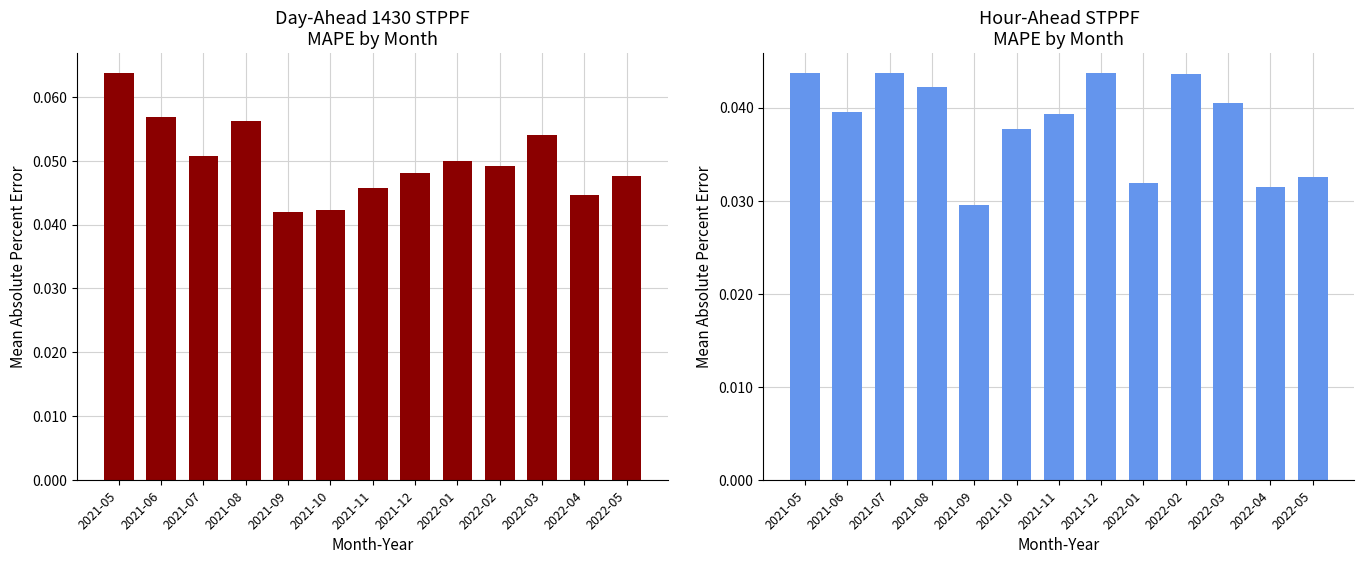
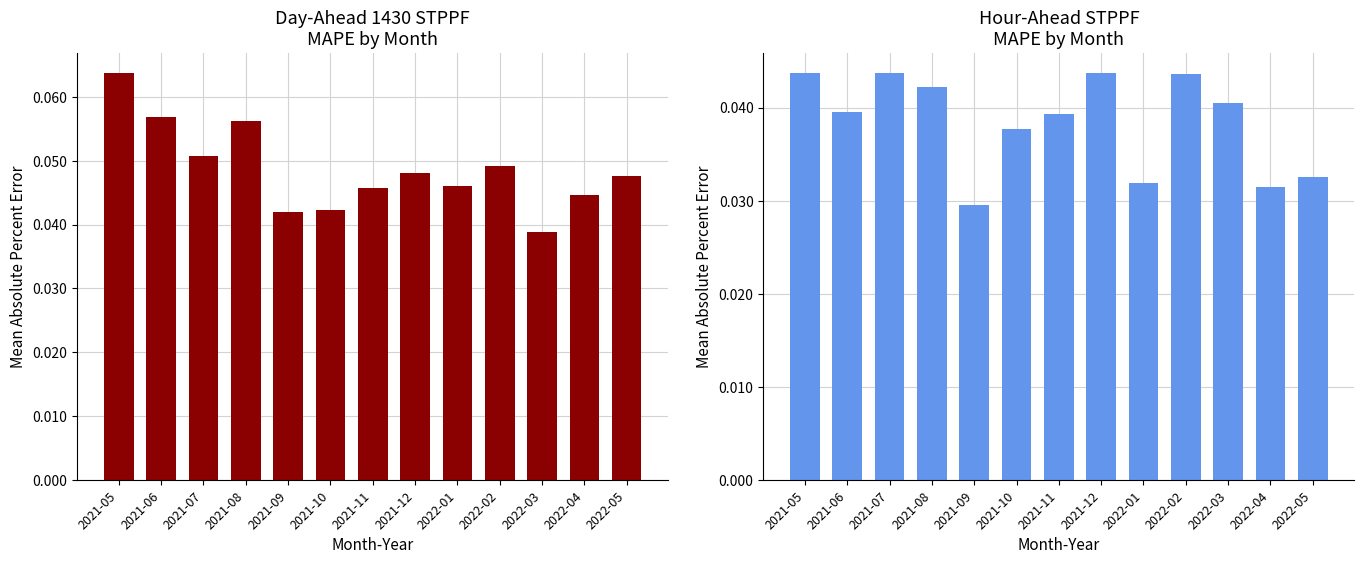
  {
    "Day-Ahead 1430 STPPF MAPE by Month": {
      "2021-05": 0.064,
      "2021-06": 0.057,
      "2021-07": 0.051,
      "2021-08": 0.056,
      "2021-09": 0.042,
      "2021-10": 0.042,
      "2021-11": 0.046,
      "2021-12": 0.048,
-     "2022-01": 0.050,
+     "2022-01": 0.046,
      "2022-02": 0.049,
-     "2022-03": 0.054,
+     "2022-03": 0.039,
      "2022-04": 0.045,
      "2022-05": 0.048
    },
    "Hour-Ahead STPPF MAPE by Month": {
      "2021-05": 0.044,
      "2021-06": 0.040,
      "2021-07": 0.044,
      "2021-08": 0.042,
      "2021-09": 0.030,
      "2021-10": 0.038,
      "2021-11": 0.039,
      "2021-12": 0.044,
      "2022-01": 0.032,
      "2022-02": 0.044,
      "2022-03": 0.040,
      "2022-04": 0.031,
      "2022-05": 0.033
    }
  }
